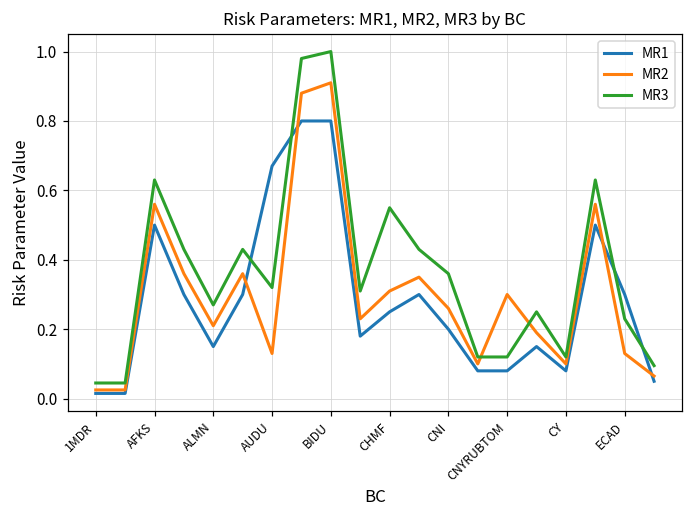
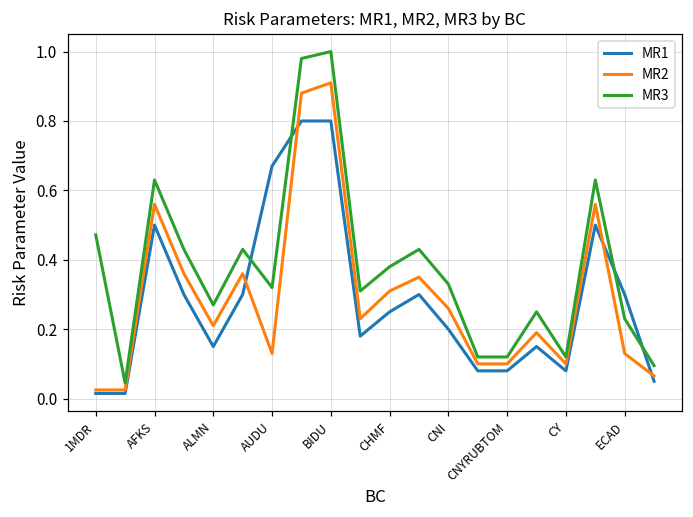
  {
    "MR1": {
      "1MDR": 0.02,
      "AFKS": 0.50,
      "ALMN": 0.15,
      "AUDU": 0.67,
      "BIDU": 0.80,
      "CHMF": 0.25,
      "CNI": 0.20,
      "CNYRUBTOM": 0.08,
      "CY": 0.08,
      "ECAD": 0.30
    },
    "MR2": {
      "1MDR": 0.03,
      "AFKS": 0.56,
      "ALMN": 0.21,
      "AUDU": 0.13,
      "BIDU": 0.91,
      "CHMF": 0.31,
      "CNI": 0.26,
-     "CNYRUBTOM": 0.3,
+     "CNYRUBTOM": 0.1,
      "CY": 0.1,
      "ECAD": 0.13
    },
    "MR3": {
-     "1MDR": 0.05,
+     "1MDR": 0.47,
      "AFKS": 0.63,
      "ALMN": 0.27,
      "AUDU": 0.32,
      "BIDU": 1.00,
-     "CHMF": 0.55,
-     "CNI": 0.36,
+     "CHMF": 0.38,
+     "CNI": 0.33,
      "CNYRUBTOM": 0.12,
      "CY": 0.12,
      "ECAD": 0.23
    }
  }
